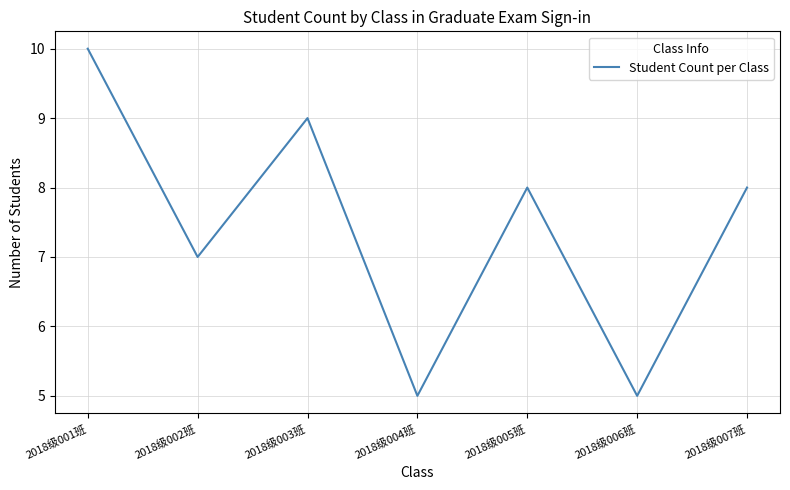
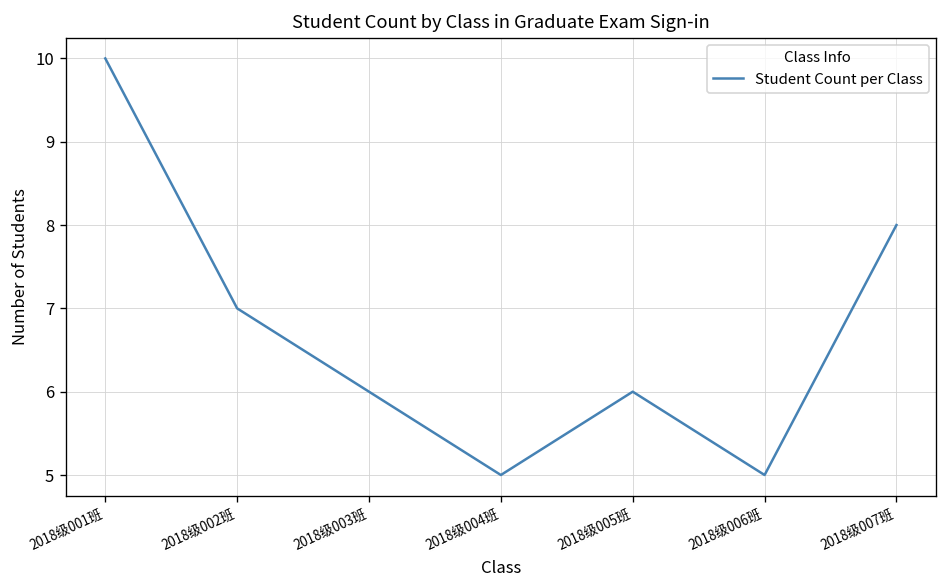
  {
    "2018级001班": 10,
    "2018级002班": 7,
-   "2018级003班": 9,
+   "2018级003班": 6,
    "2018级004班": 5,
-   "2018级005班": 8,
+   "2018级005班": 6,
    "2018级006班": 5,
    "2018级007班": 8
  }
